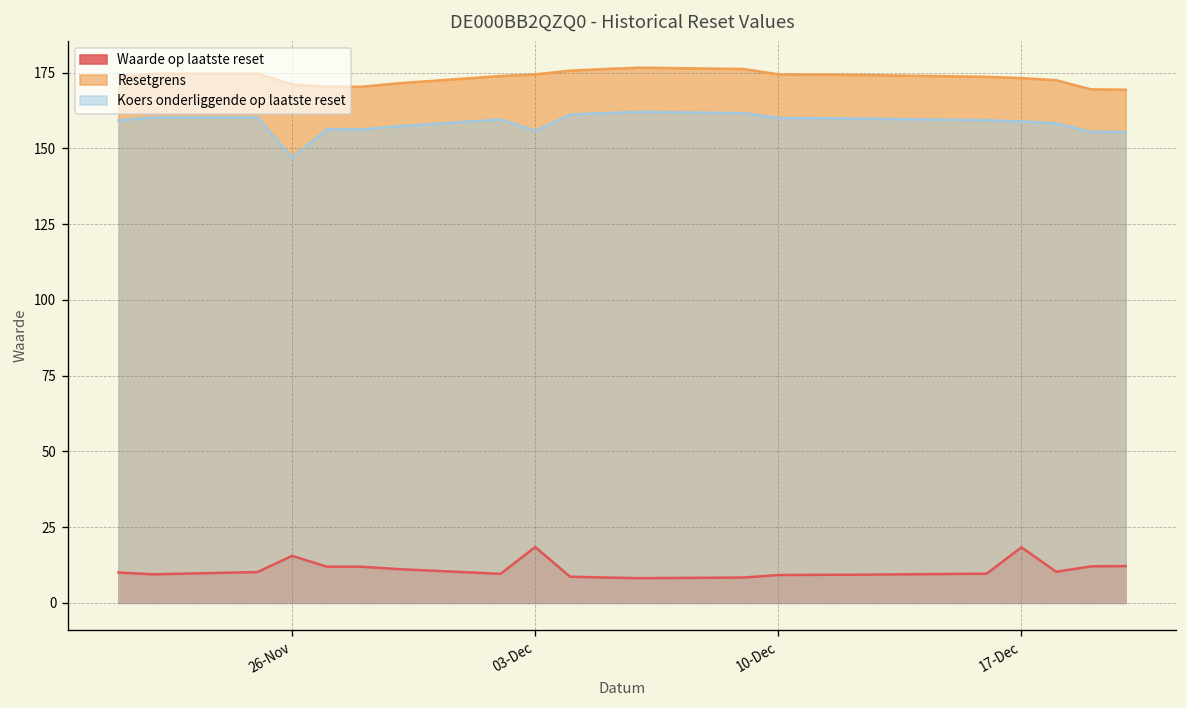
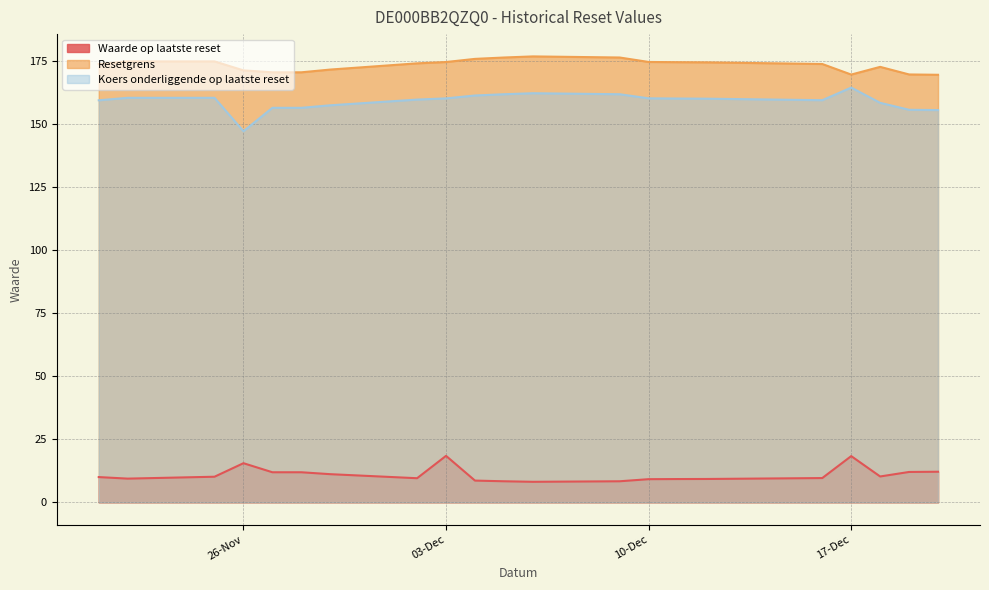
  {
    "Waarde op laatste reset": {
      "26-Nov": 16,
      "03-Dec": 18,
      "10-Dec": 9,
      "17-Dec": 18
    },
    "Resetgrens": {
      "03-Dec": 174,
      "10-Dec": 174,
-     "17-Dec": 173
+     "17-Dec": 169
    },
    "Koers onderliggende op laatste reset": {
      "26-Nov": 147,
-     "03-Dec": 156,
+     "03-Dec": 160,
      "10-Dec": 160,
-     "17-Dec": 159
+     "17-Dec": 164
    }
  }
